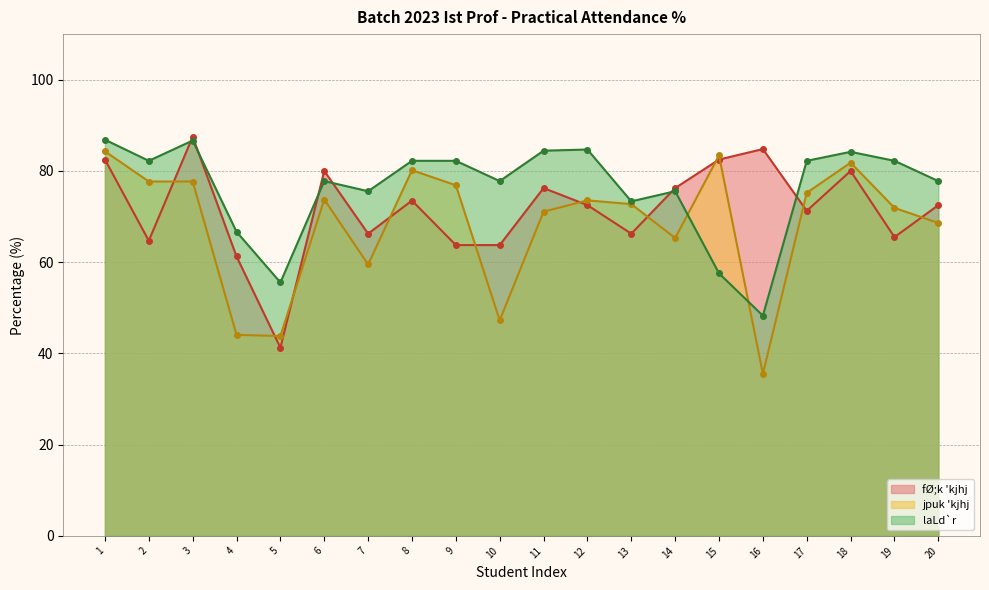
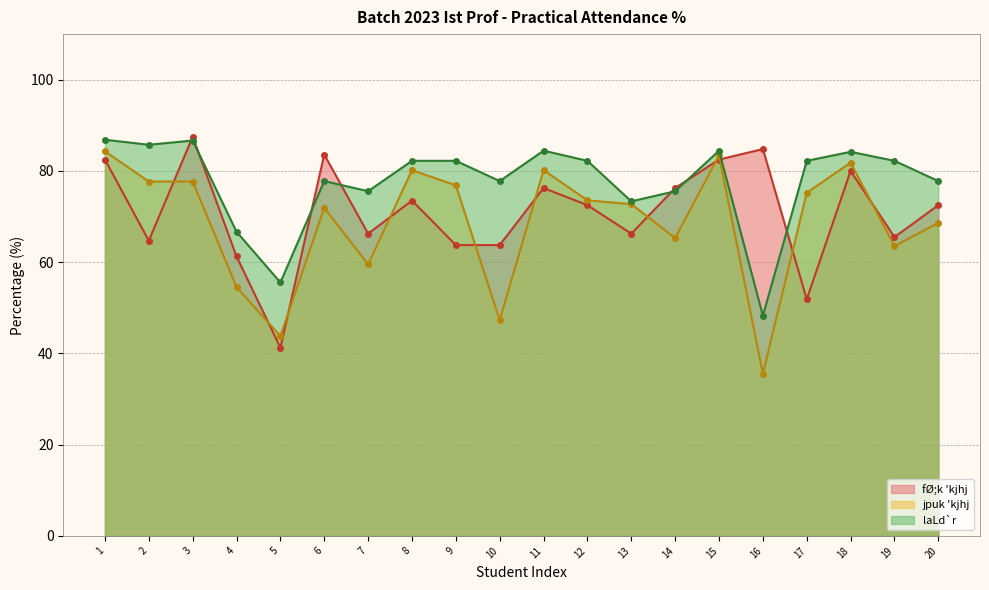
  {
    "fØ;k 'kjhj": {
      "1": 83,
      "2": 65,
      "3": 88,
      "4": 61,
      "5": 41,
-     "6": 80,
+     "6": 84,
      "7": 66,
      "8": 74,
      "9": 64,
      "10": 64,
      "11": 76,
      "12": 73,
      "13": 66,
      "14": 76,
      "15": 83,
      "16": 85,
-     "17": 71,
+     "17": 52,
      "18": 80,
      "19": 66,
      "20": 73
    },
    "jpuk 'kjhj": {
      "1": 84,
      "2": 78,
      "3": 78,
-     "4": 44,
+     "4": 55,
      "5": 44,
-     "6": 74,
+     "6": 72,
      "7": 60,
      "8": 80,
      "9": 77,
      "10": 47,
-     "11": 71,
+     "11": 80,
      "12": 74,
      "13": 73,
      "14": 65,
      "15": 83,
      "16": 36,
      "17": 75,
      "18": 82,
-     "19": 72,
+     "19": 64,
      "20": 69
    },
    "laLd`r": {
      "1": 87,
-     "2": 82,
+     "2": 86,
      "3": 87,
      "4": 67,
      "5": 56,
      "6": 78,
      "7": 76,
      "8": 82,
      "9": 82,
      "10": 78,
      "11": 84,
-     "12": 85,
+     "12": 82,
      "13": 73,
      "14": 76,
-     "15": 58,
+     "15": 84,
      "16": 48,
      "17": 82,
      "18": 84,
      "19": 82,
      "20": 78
    }
  }
